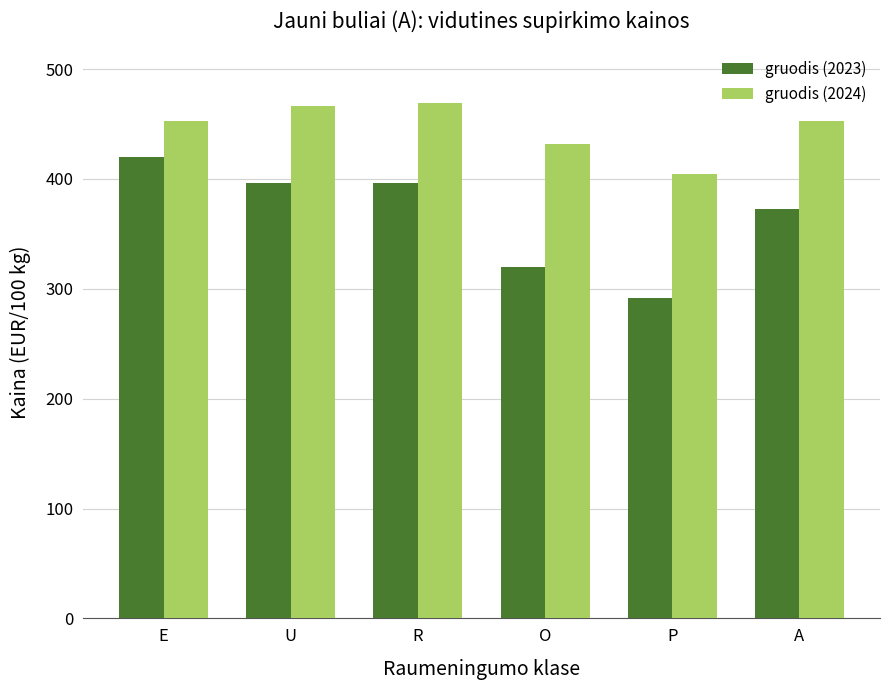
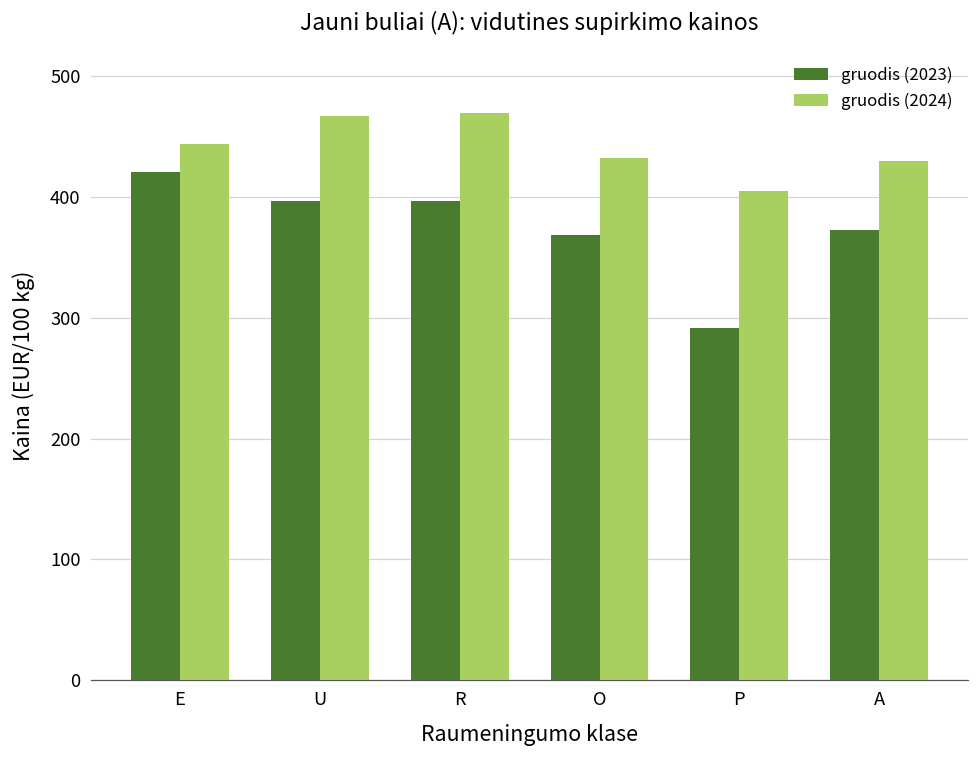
  {
    "gruodis (2023)": {
      "E": 420,
      "U": 397,
      "R": 396,
-     "O": 320,
+     "O": 368,
      "P": 292,
      "A": 372
    },
    "gruodis (2024)": {
-     "E": 453,
+     "E": 443,
      "U": 467,
      "R": 470,
      "O": 432,
      "P": 405,
-     "A": 453
+     "A": 429
    }
  }
